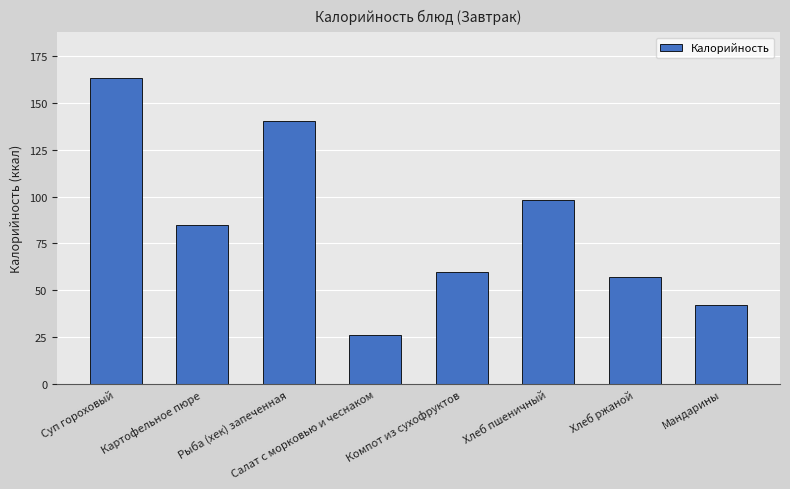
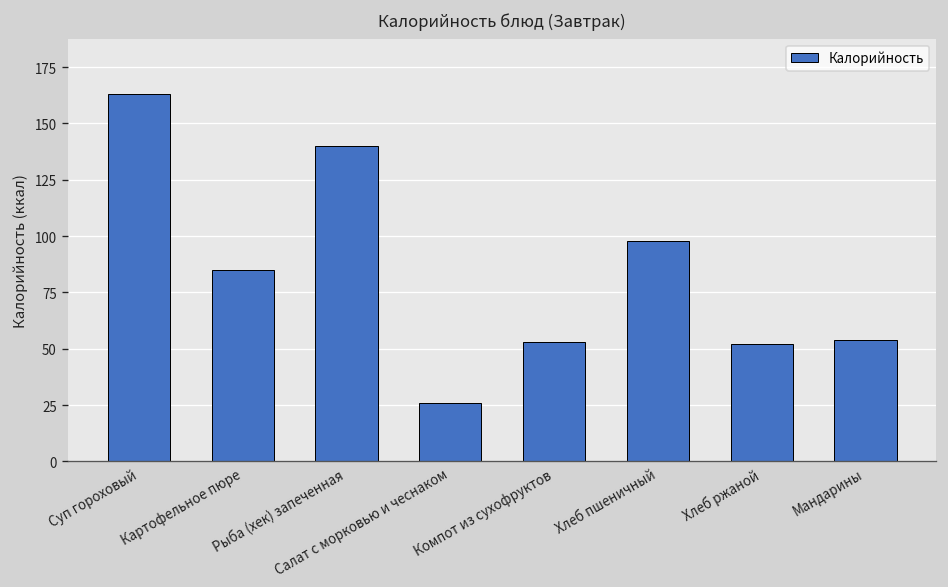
  {
    "Суп гороховый": 163,
    "Картофельное пюре": 85,
    "Рыба (хек) запеченная": 140,
    "Салат с морковью и чеснаком": 26,
-   "Компот из сухофруктов": 60,
+   "Компот из сухофруктов": 53,
    "Хлеб пшеничный": 98,
-   "Хлеб ржаной": 57,
-   "Мандарины": 42
+   "Хлеб ржаной": 52,
+   "Мандарины": 54
  }
